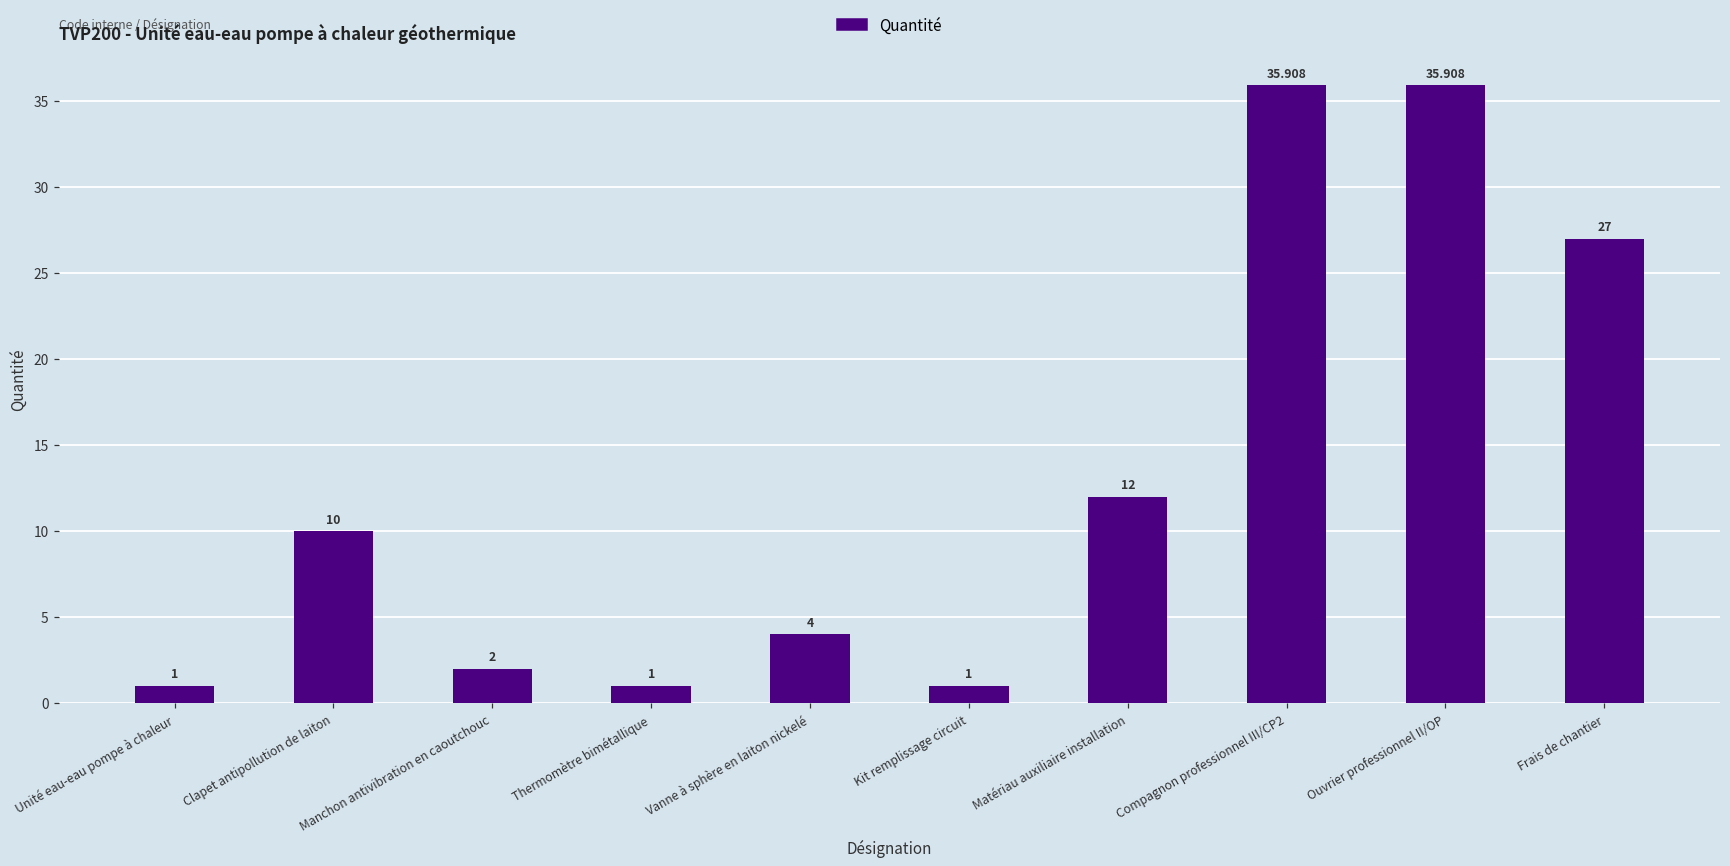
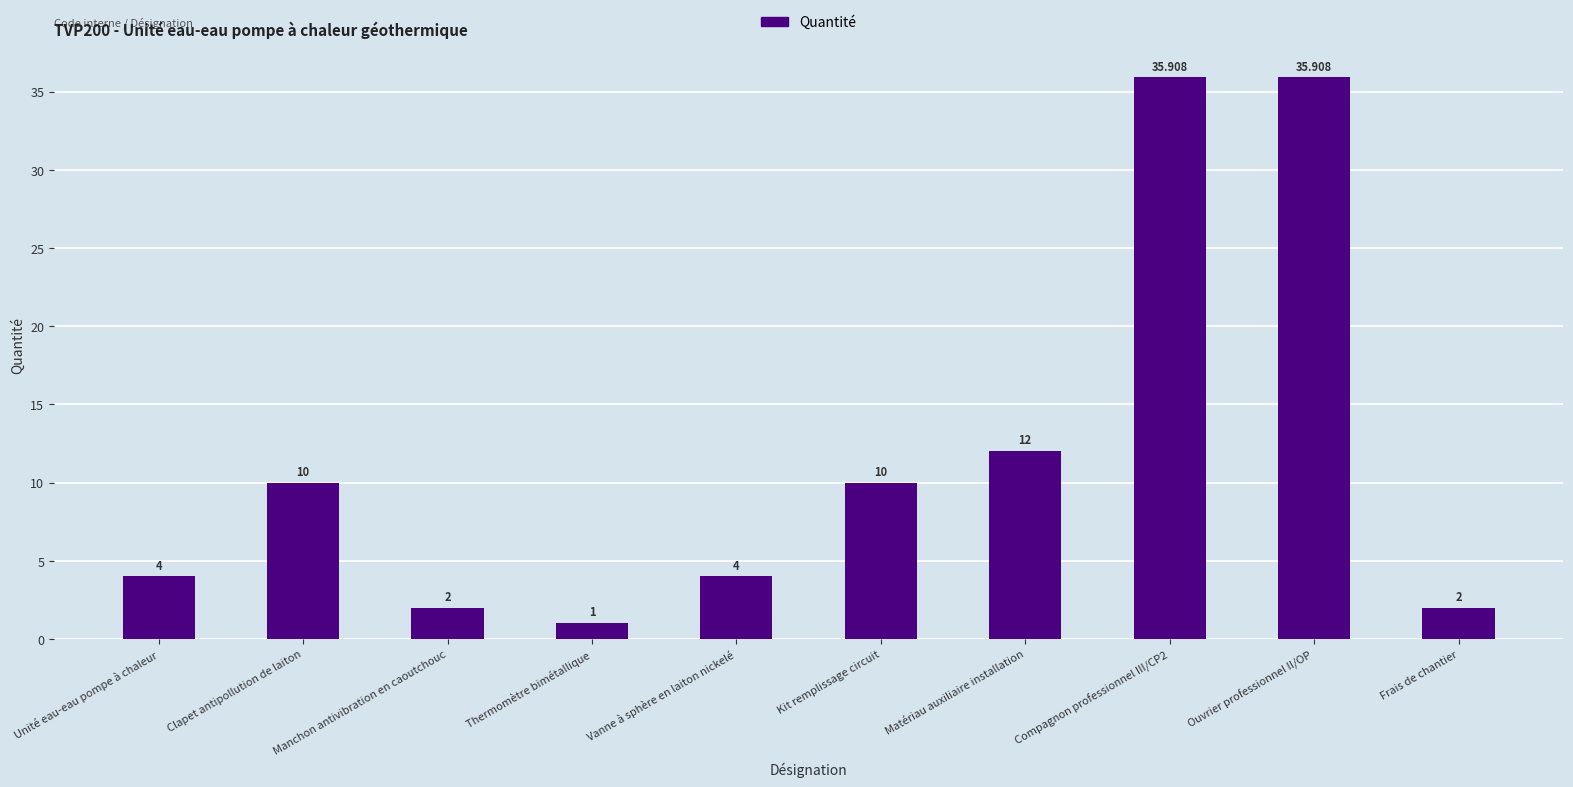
  {
-   "Unité eau-eau pompe à chaleur": 1,
+   "Unité eau-eau pompe à chaleur": 4,
    "Clapet antipollution de laiton": 10,
    "Manchon antivibration en caoutchouc": 2,
    "Thermomètre bimétallique": 1,
    "Vanne à sphère en laiton nickelé": 4,
-   "Kit remplissage circuit": 1,
+   "Kit remplissage circuit": 10,
    "Matériau auxiliaire installation": 12,
    "Compagnon professionnel III/CP2": 35.908,
    "Ouvrier professionnel II/OP": 35.908,
-   "Frais de chantier": 27
+   "Frais de chantier": 2
  }
